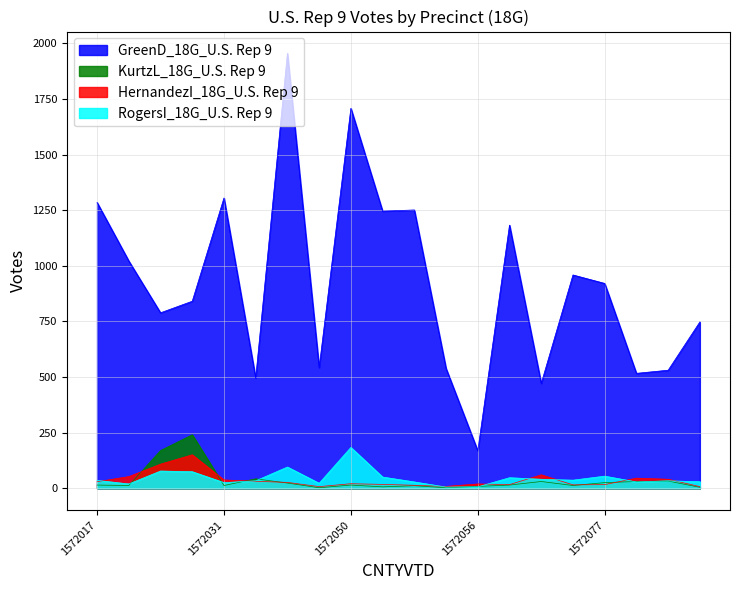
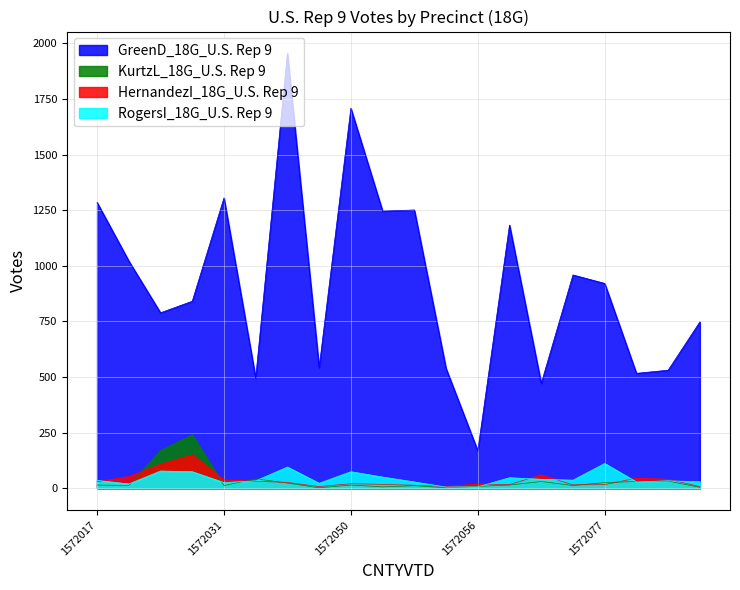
  {
    "GreenD_18G_U.S. Rep 9": {
      "1572017": 1290,
      "1572031": 1310,
      "1572050": 1710,
      "1572056": 170,
      "1572077": 920
    },
    "KurtzL_18G_U.S. Rep 9": {
      "1572017": 20,
      "1572031": 10
    },
    "HernandezI_18G_U.S. Rep 9": {
      "1572031": 40
    },
    "RogersI_18G_U.S. Rep 9": {
      "1572031": 30,
-     "1572050": 180,
-     "1572077": 60
+     "1572050": 80,
+     "1572077": 110
    }
  }
